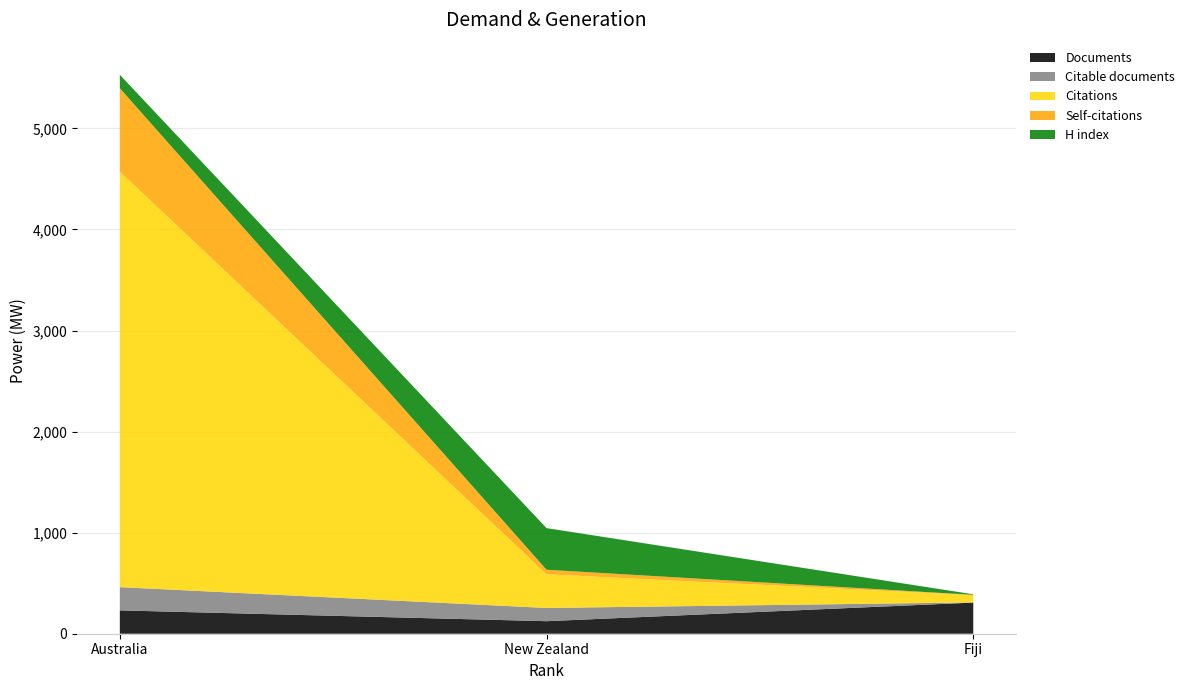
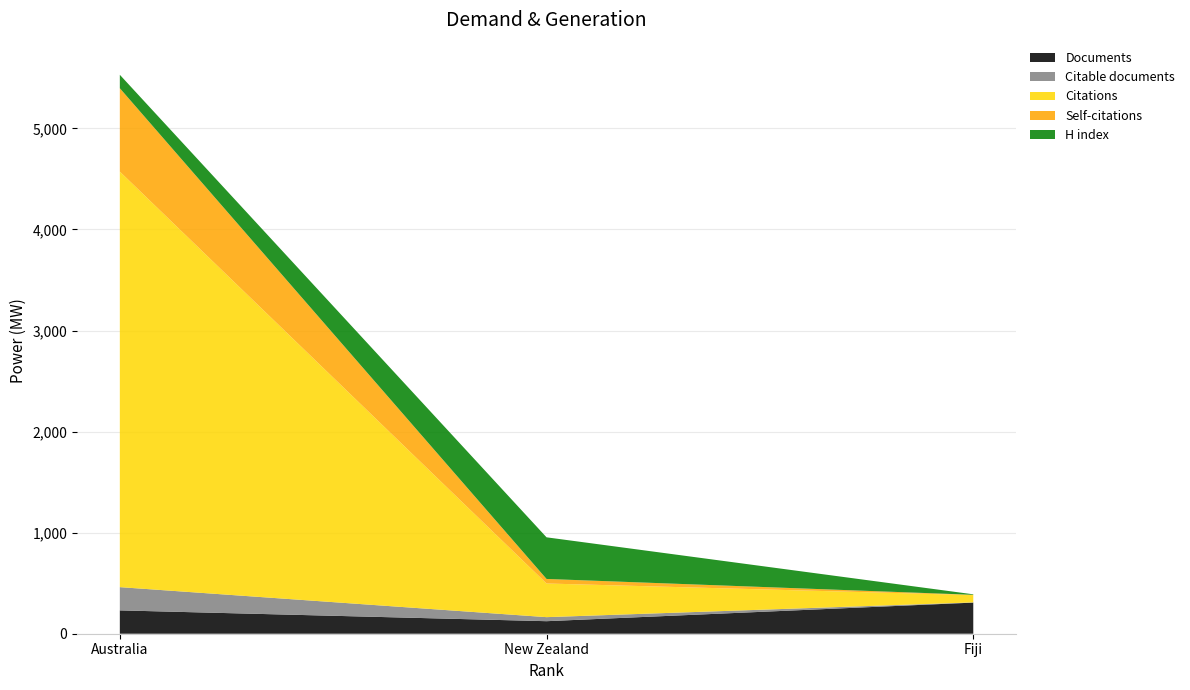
  {
    "Documents": {
      "Australia": 230,
      "New Zealand": 120
    },
    "Citable documents": {
      "Australia": 230,
-     "New Zealand": 130
+     "New Zealand": 40
    },
    "H index": {
      "Australia": 130,
      "New Zealand": 410
    }
  }
